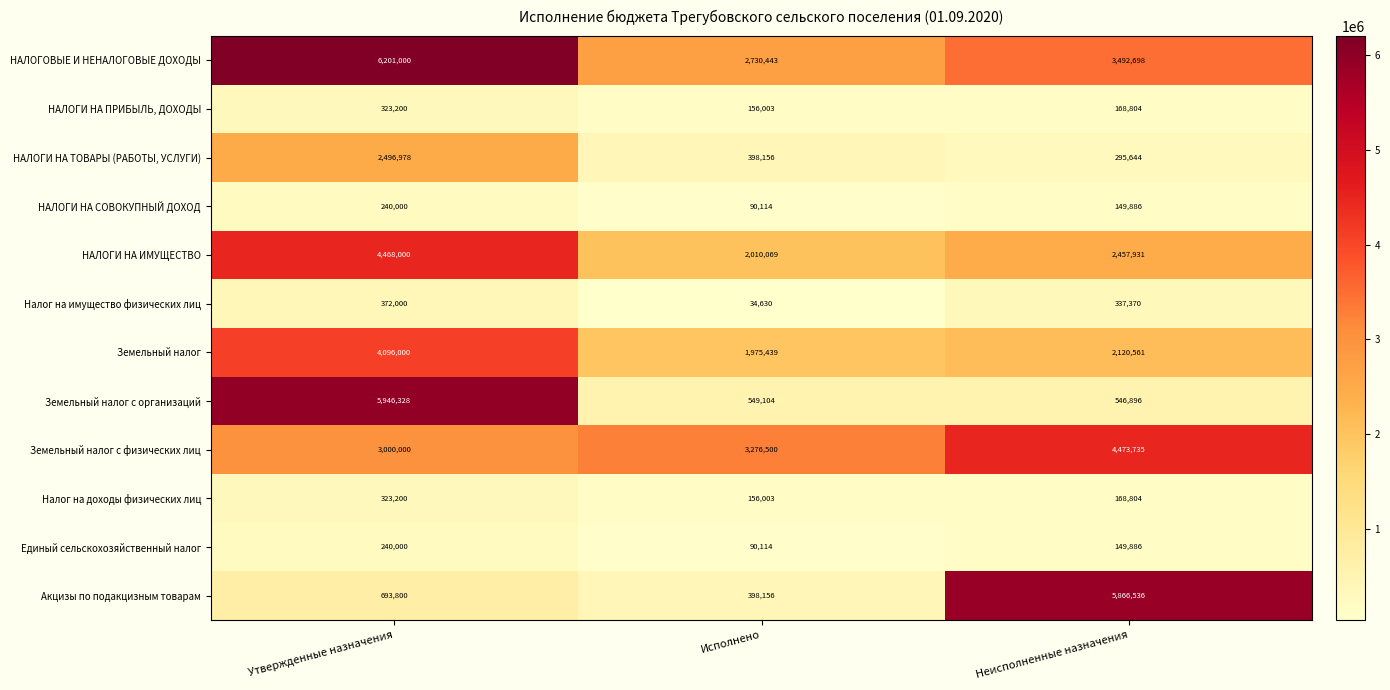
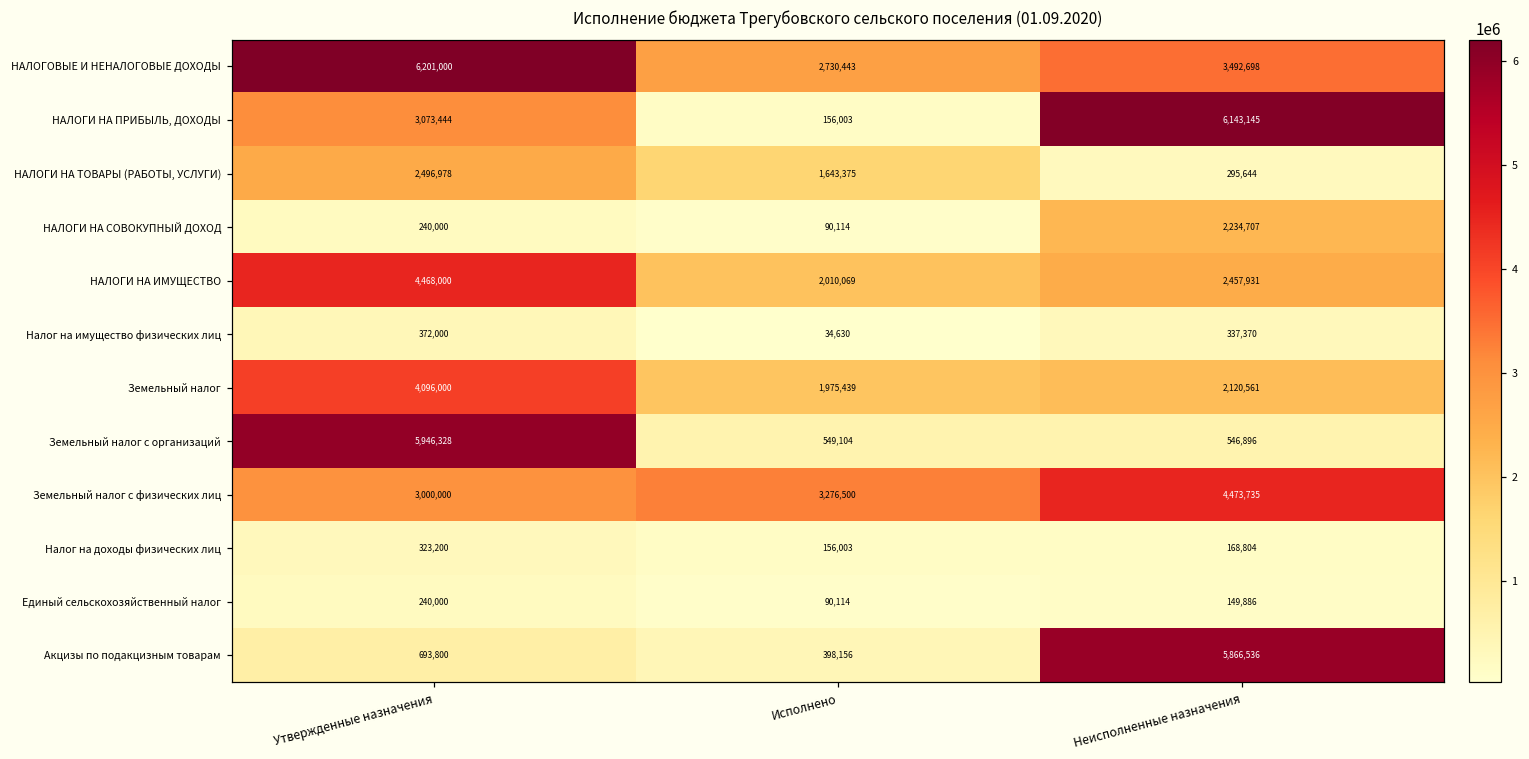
  {
    "НАЛОГОВЫЕ И НЕНАЛОГОВЫЕ ДОХОДЫ": {
      "Утвержденные назначения": "6,201,000",
      "Исполнено": "2,730,443",
      "Неисполненные назначения": "3,492,698"
    },
    "НАЛОГИ НА ПРИБЫЛЬ, ДОХОДЫ": {
-     "Утвержденные назначения": "323,200",
+     "Утвержденные назначения": "3,073,444",
      "Исполнено": "156,003",
-     "Неисполненные назначения": "168,804"
+     "Неисполненные назначения": "6,143,145"
    },
    "НАЛОГИ НА ТОВАРЫ (РАБОТЫ, УСЛУГИ)": {
      "Утвержденные назначения": "2,496,978",
-     "Исполнено": "398,156",
+     "Исполнено": "1,643,375",
      "Неисполненные назначения": "295,644"
    },
    "НАЛОГИ НА СОВОКУПНЫЙ ДОХОД": {
      "Утвержденные назначения": "240,000",
      "Исполнено": "90,114",
-     "Неисполненные назначения": "149,886"
+     "Неисполненные назначения": "2,234,707"
    },
    "НАЛОГИ НА ИМУЩЕСТВО": {
      "Утвержденные назначения": "4,468,000",
      "Исполнено": "2,010,069",
      "Неисполненные назначения": "2,457,931"
    },
    "Налог на имущество физических лиц": {
      "Утвержденные назначения": "372,000",
      "Исполнено": "34,630",
      "Неисполненные назначения": "337,370"
    },
    "Земельный налог": {
      "Утвержденные назначения": "4,096,000",
      "Исполнено": "1,975,439",
      "Неисполненные назначения": "2,120,561"
    },
    "Земельный налог с организаций": {
      "Утвержденные назначения": "5,946,328",
      "Исполнено": "549,104",
      "Неисполненные назначения": "546,896"
    },
    "Земельный налог с физических лиц": {
      "Утвержденные назначения": "3,000,000",
      "Исполнено": "3,276,500",
      "Неисполненные назначения": "4,473,735"
    },
    "Налог на доходы физических лиц": {
      "Утвержденные назначения": "323,200",
      "Исполнено": "156,003",
      "Неисполненные назначения": "168,804"
    },
    "Единый сельскохозяйственный налог": {
      "Утвержденные назначения": "240,000",
      "Исполнено": "90,114",
      "Неисполненные назначения": "149,886"
    },
    "Акцизы по подакцизным товарам": {
      "Утвержденные назначения": "693,800",
      "Исполнено": "398,156",
      "Неисполненные назначения": "5,866,536"
    }
  }
